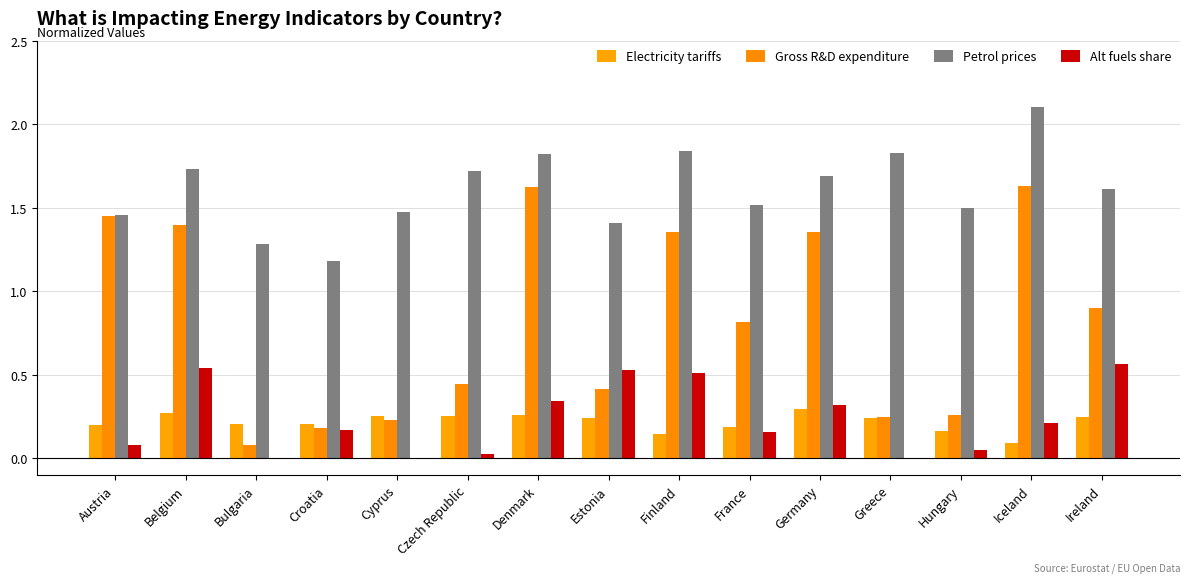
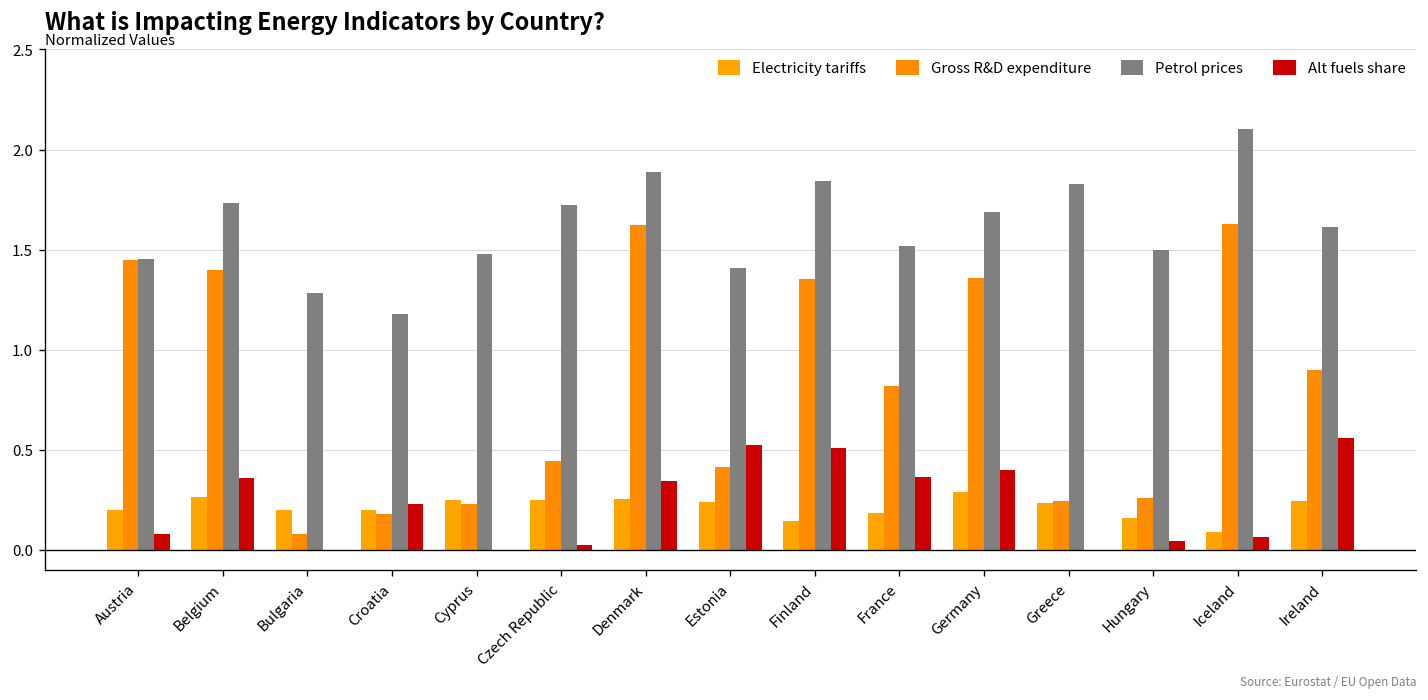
  {
    "Petrol prices": {
      "Austria": 1.45,
      "Belgium": 1.74,
      "Bulgaria": 1.29,
      "Croatia": 1.18,
      "Cyprus": 1.48,
      "Czech Republic": 1.72,
-     "Denmark": 1.82,
+     "Denmark": 1.89,
      "Estonia": 1.41,
      "Finland": 1.84,
      "France": 1.52,
      "Germany": 1.69,
      "Greece": 1.83,
      "Hungary": 1.50,
      "Iceland": 2.10,
      "Ireland": 1.61
    },
    "Alt fuels share": {
      "Austria": 0.08,
-     "Belgium": 0.54,
+     "Belgium": 0.36,
      "Bulgaria": 0.00,
-     "Croatia": 0.17,
+     "Croatia": 0.23,
      "Cyprus": 0.00,
      "Czech Republic": 0.03,
      "Denmark": 0.34,
      "Estonia": 0.53,
      "Finland": 0.51,
-     "France": 0.16,
-     "Germany": 0.32,
+     "France": 0.37,
+     "Germany": 0.40,
      "Greece": 0.00,
      "Hungary": 0.05,
-     "Iceland": 0.21,
+     "Iceland": 0.07,
      "Ireland": 0.56
    }
  }
